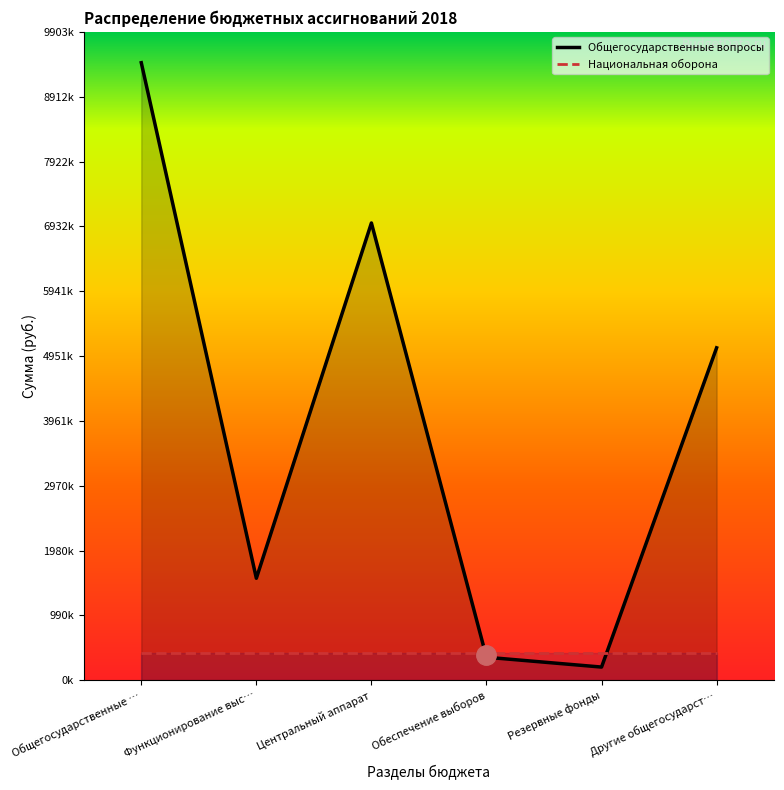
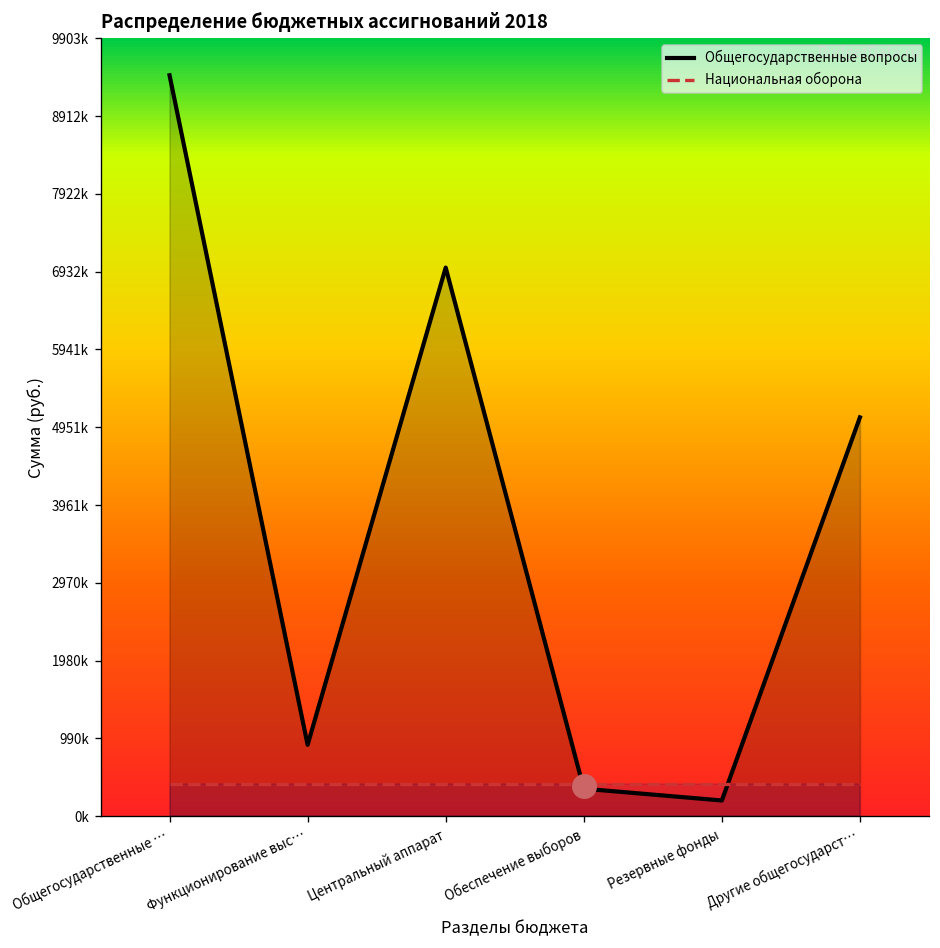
  {
    "Общегосударственные вопросы": {
      "Общегосударственные …": 9400000,
-     "Функционирование выс…": 1600000,
+     "Функционирование выс…": 900000,
      "Центральный аппарат": 7000000,
      "Резервные фонды": 200000,
      "Другие общегосударст…": 5100000
    },
    "Национальная оборона": {
      "Общегосударственные …": 400000,
      "Функционирование выс…": 400000,
      "Центральный аппарат": 400000,
      "Резервные фонды": 400000,
      "Другие общегосударст…": 400000
    }
  }
